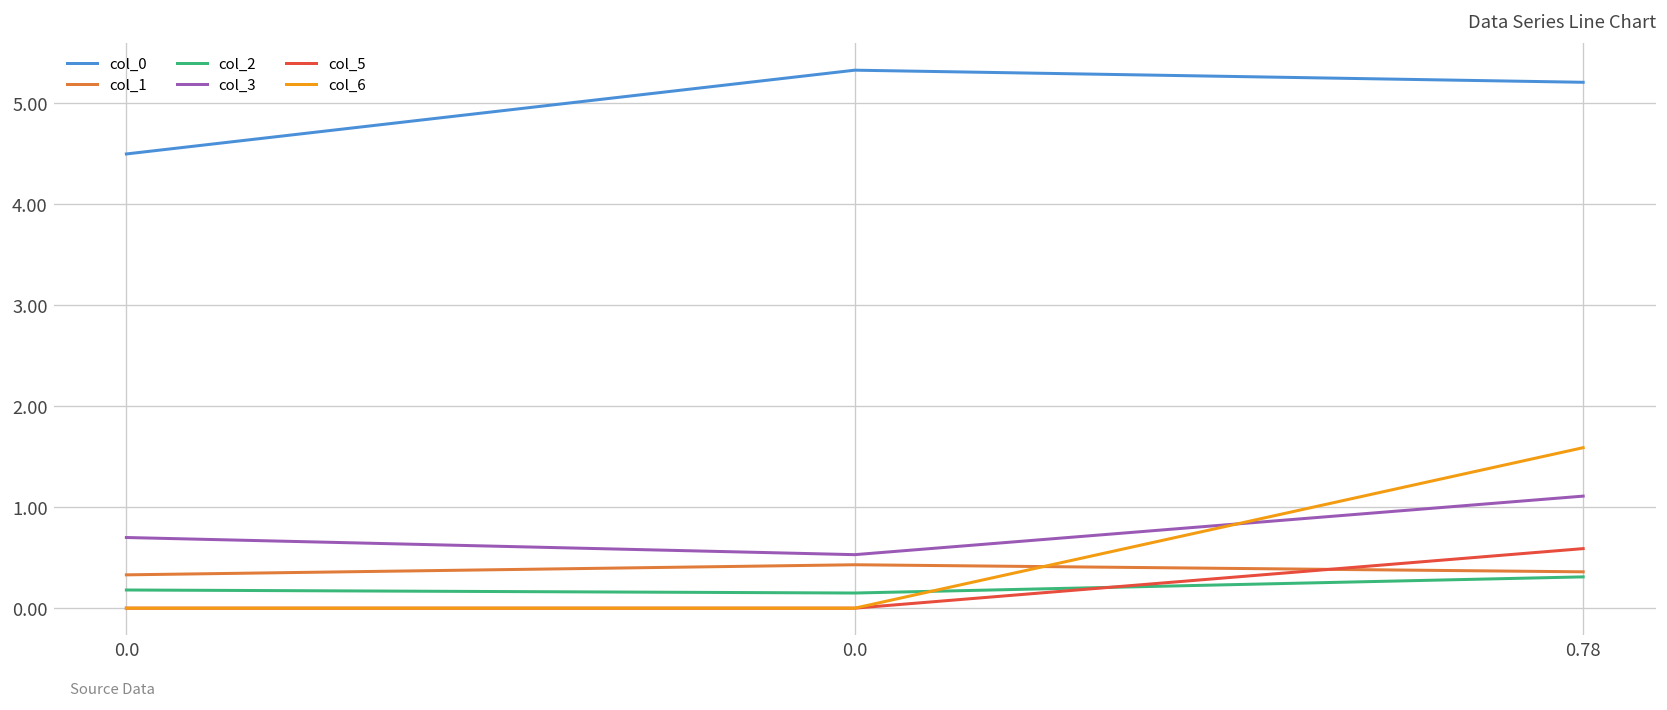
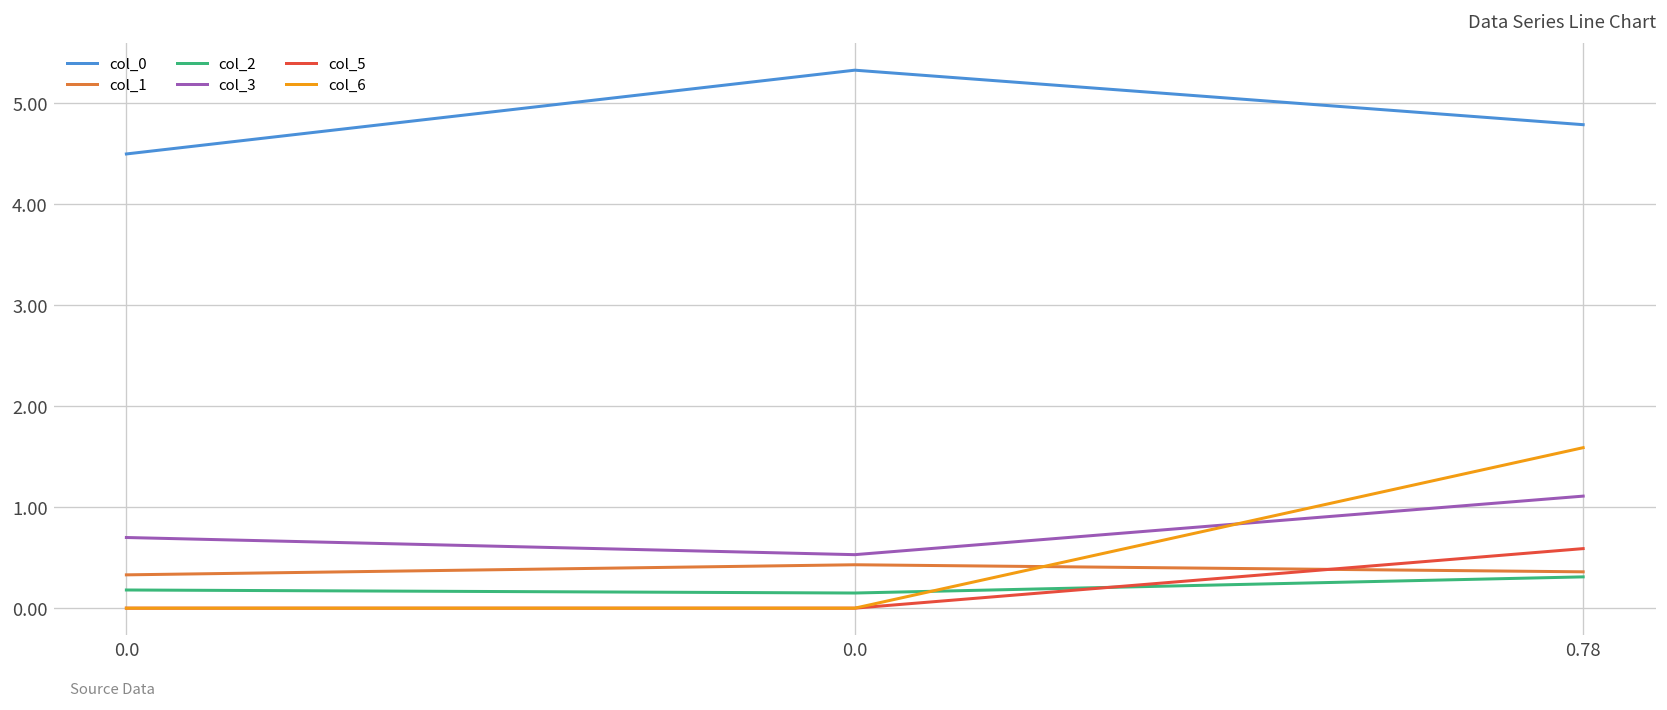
  {
    "col_0": {
-     "0.78": 5.2
+     "0.78": 4.8
    },
    "col_2": {
      "0.78": 0.3
    },
    "col_3": {
      "0.78": 1.1
    }
  }
